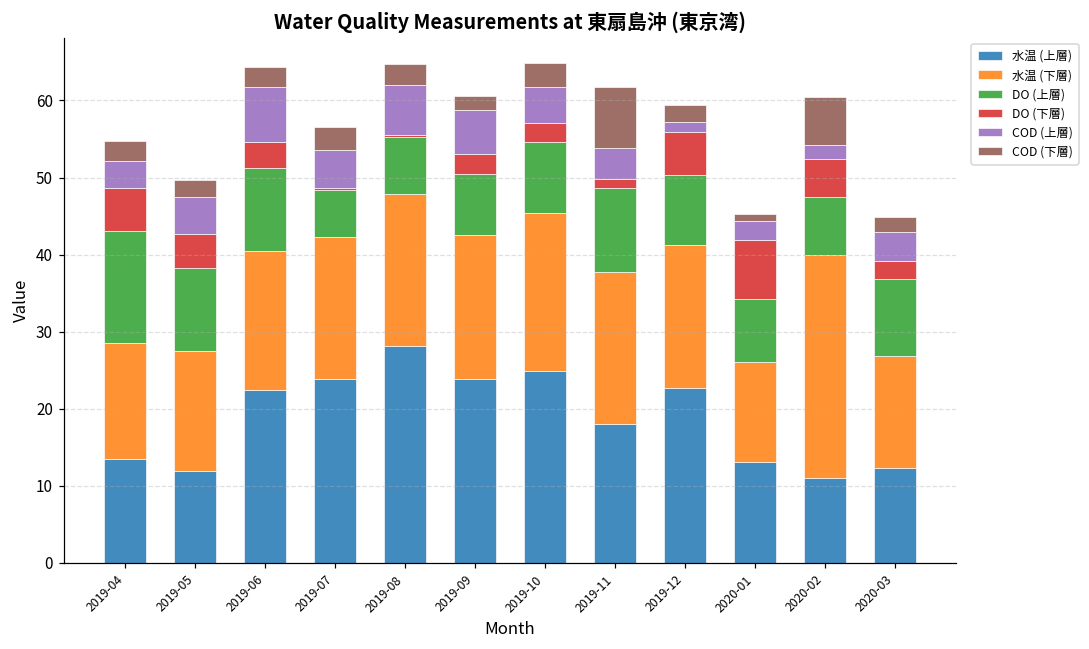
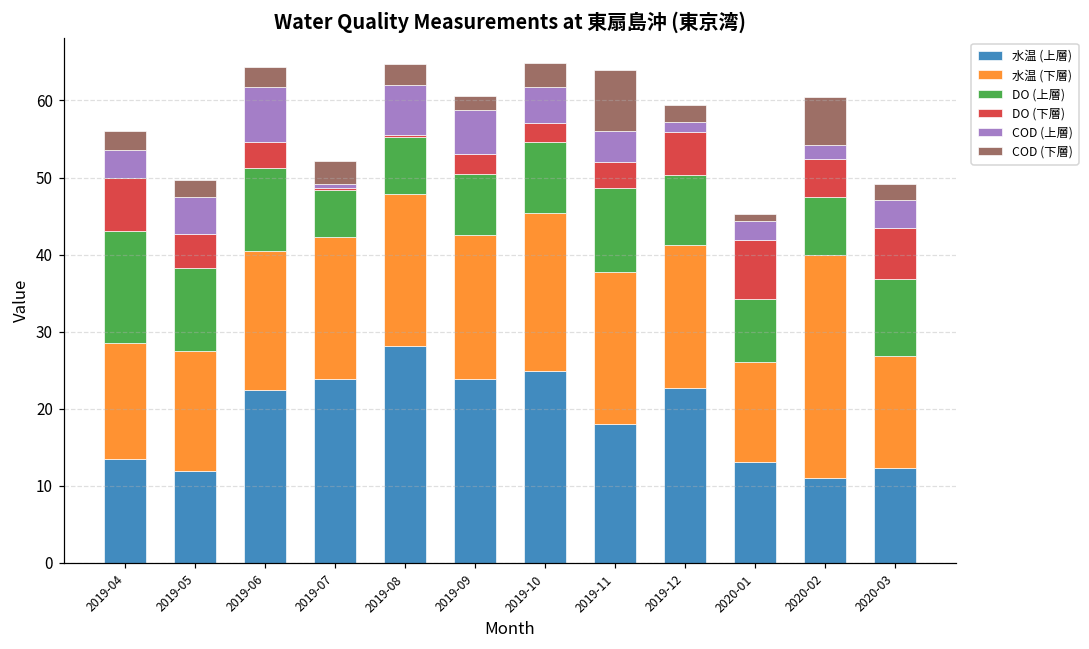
  {
    "水温 (上層)": {
      "2019-04": 14,
      "2019-05": 12,
      "2019-06": 22,
      "2019-07": 24,
      "2019-08": 28,
      "2019-09": 24,
      "2019-10": 25,
      "2019-11": 18,
      "2019-12": 23,
      "2020-01": 13,
      "2020-02": 11,
      "2020-03": 12
    },
    "水温 (下層)": {
      "2019-04": 15,
      "2019-05": 16,
      "2019-06": 18,
      "2019-07": 19,
      "2019-08": 20,
      "2019-09": 19,
      "2019-10": 21,
      "2019-11": 20,
      "2019-12": 19,
      "2020-01": 13,
      "2020-02": 29,
      "2020-03": 15
    },
    "DO (上層)": {
      "2019-04": 15,
      "2019-05": 11,
      "2019-06": 11,
      "2019-07": 6,
      "2019-08": 7,
      "2019-09": 8,
      "2019-10": 9,
      "2019-11": 11,
      "2019-12": 9,
      "2020-01": 8,
      "2020-02": 8,
      "2020-03": 10
    },
    "DO (下層)": {
-     "2019-04": 6,
+     "2019-04": 7,
      "2019-05": 5,
      "2019-06": 3,
      "2019-09": 3,
      "2019-10": 3,
-     "2019-11": 1,
+     "2019-11": 3,
      "2019-12": 6,
      "2020-01": 8,
      "2020-02": 5,
-     "2020-03": 2
+     "2020-03": 7
    },
    "COD (上層)": {
      "2019-04": 4,
      "2019-05": 5,
      "2019-06": 7,
-     "2019-07": 5,
+     "2019-07": 1,
      "2019-08": 7,
      "2019-09": 6,
      "2019-10": 5,
      "2019-11": 4,
      "2019-12": 1,
      "2020-01": 3,
      "2020-02": 2,
      "2020-03": 4
    },
    "COD (下層)": {
      "2019-04": 3,
      "2019-05": 2,
      "2019-06": 3,
      "2019-07": 3,
      "2019-08": 3,
      "2019-09": 2,
      "2019-10": 3,
      "2019-11": 8,
      "2019-12": 2,
      "2020-01": 1,
      "2020-02": 6,
      "2020-03": 2
    }
  }
